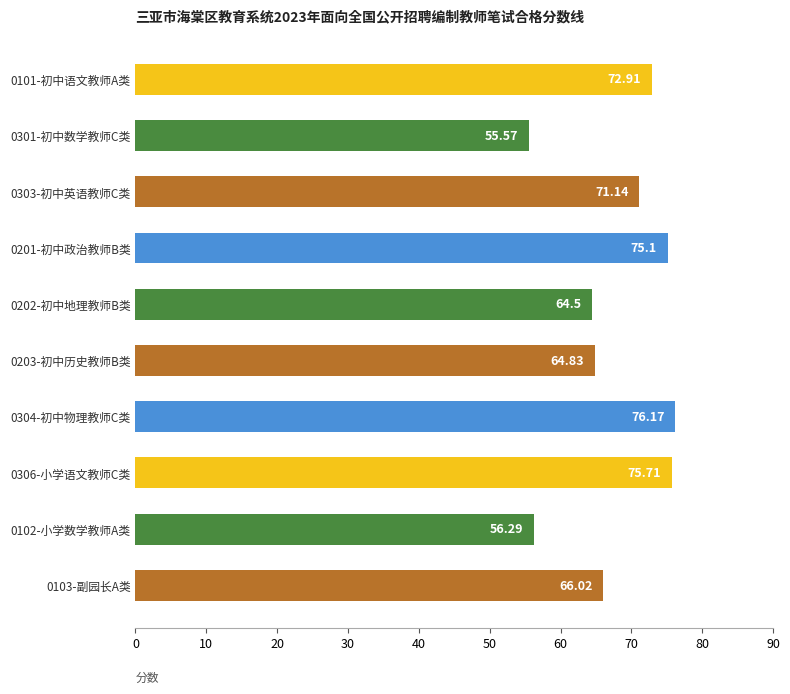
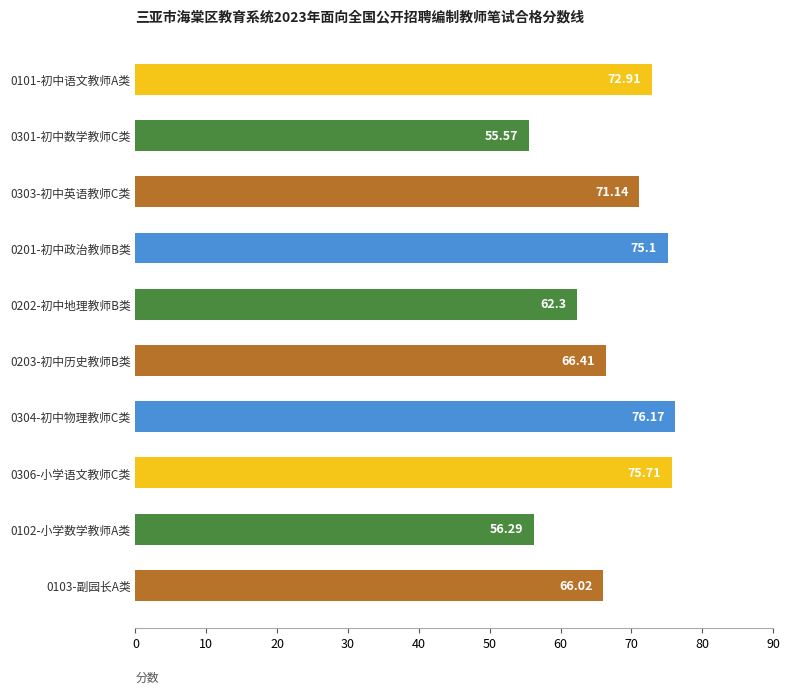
  {
    "0101-初中语文教师A类": 72.91,
    "0301-初中数学教师C类": 55.57,
    "0303-初中英语教师C类": 71.14,
    "0201-初中政治教师B类": 75.1,
-   "0202-初中地理教师B类": 64.5,
-   "0203-初中历史教师B类": 64.83,
+   "0202-初中地理教师B类": 62.3,
+   "0203-初中历史教师B类": 66.41,
    "0304-初中物理教师C类": 76.17,
    "0306-小学语文教师C类": 75.71,
    "0102-小学数学教师A类": 56.29,
    "0103-副园长A类": 66.02
  }
